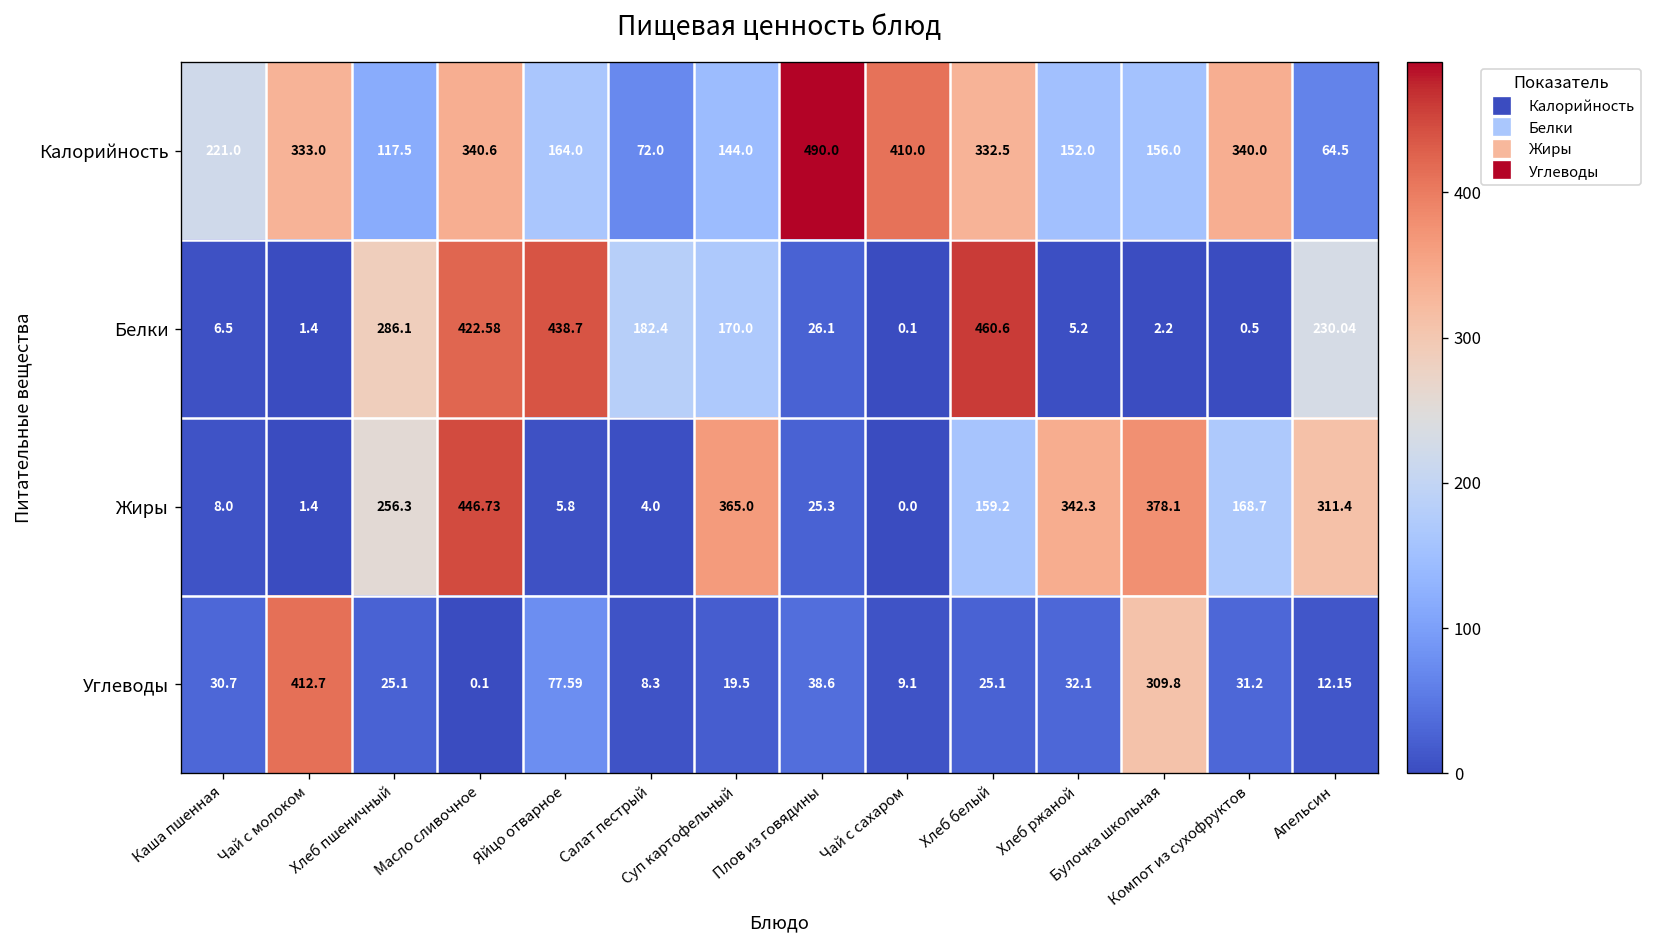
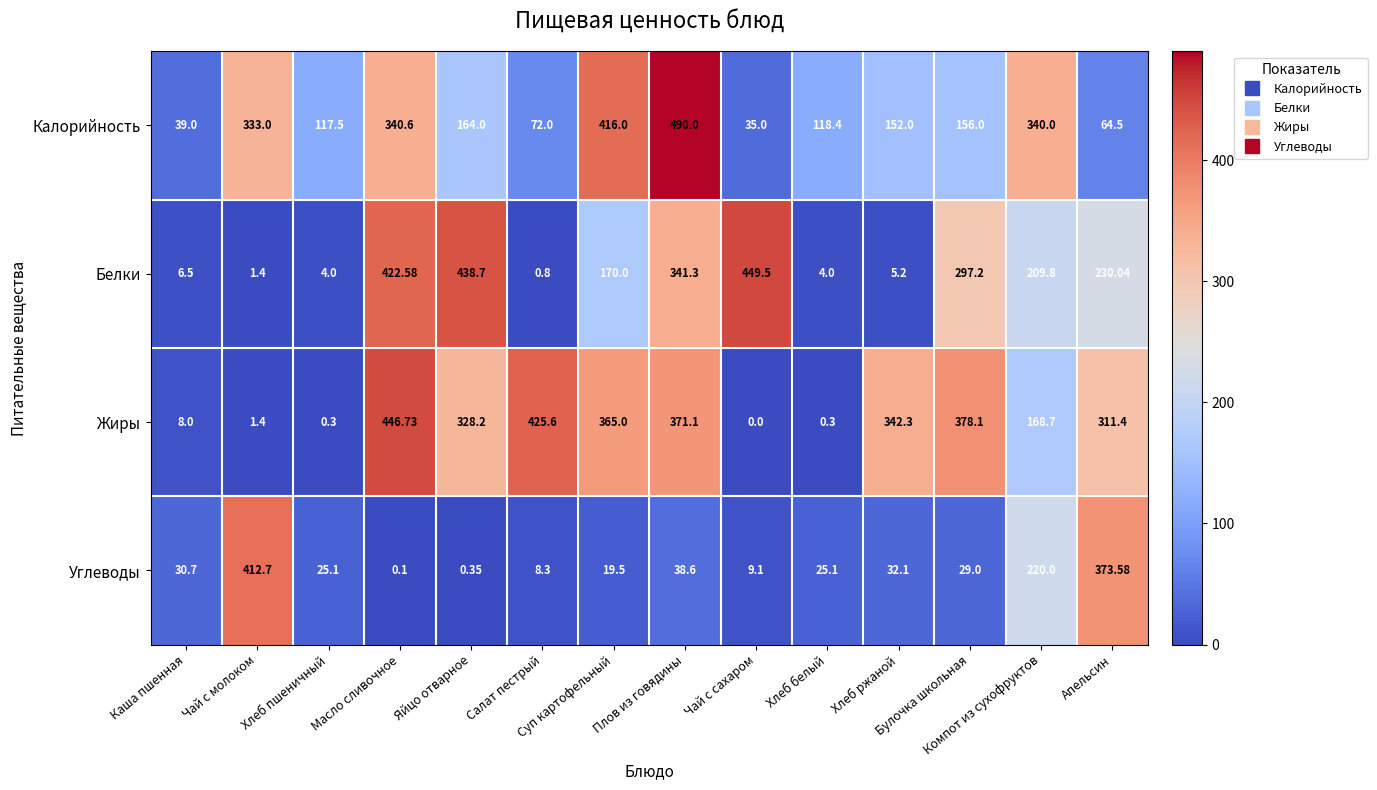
  {
    "Калорийность": {
-     "Каша пшенная": 221.0,
+     "Каша пшенная": 39.0,
      "Чай с молоком": 333.0,
      "Хлеб пшеничный": 117.5,
      "Масло сливочное": 340.6,
      "Яйцо отварное": 164.0,
      "Салат пестрый": 72.0,
-     "Суп картофельный": 144.0,
+     "Суп картофельный": 416.0,
      "Плов из говядины": 490.0,
-     "Чай с сахаром": 410.0,
-     "Хлеб белый": 332.5,
+     "Чай с сахаром": 35.0,
+     "Хлеб белый": 118.4,
      "Хлеб ржаной": 152.0,
      "Булочка школьная": 156.0,
      "Компот из сухофруктов": 340.0,
      "Апельсин": 64.5
    },
    "Белки": {
      "Каша пшенная": 6.5,
      "Чай с молоком": 1.4,
-     "Хлеб пшеничный": 286.1,
+     "Хлеб пшеничный": 4.0,
      "Масло сливочное": 422.58,
      "Яйцо отварное": 438.7,
-     "Салат пестрый": 182.4,
+     "Салат пестрый": 0.8,
      "Суп картофельный": 170.0,
-     "Плов из говядины": 26.1,
-     "Чай с сахаром": 0.1,
-     "Хлеб белый": 460.6,
+     "Плов из говядины": 341.3,
+     "Чай с сахаром": 449.5,
+     "Хлеб белый": 4.0,
      "Хлеб ржаной": 5.2,
-     "Булочка школьная": 2.2,
-     "Компот из сухофруктов": 0.5
+     "Булочка школьная": 297.2,
+     "Компот из сухофруктов": 209.8
    },
    "Жиры": {
      "Каша пшенная": 8.0,
      "Чай с молоком": 1.4,
-     "Хлеб пшеничный": 256.3,
+     "Хлеб пшеничный": 0.3,
      "Масло сливочное": 446.73,
-     "Яйцо отварное": 5.8,
-     "Салат пестрый": 4.0,
+     "Яйцо отварное": 328.2,
+     "Салат пестрый": 425.6,
      "Суп картофельный": 365.0,
-     "Плов из говядины": 25.3,
+     "Плов из говядины": 371.1,
      "Чай с сахаром": 0.0,
-     "Хлеб белый": 159.2,
+     "Хлеб белый": 0.3,
      "Хлеб ржаной": 342.3,
      "Булочка школьная": 378.1,
      "Компот из сухофруктов": 168.7,
      "Апельсин": 311.4
    },
    "Углеводы": {
      "Каша пшенная": 30.7,
      "Чай с молоком": 412.7,
      "Хлеб пшеничный": 25.1,
      "Масло сливочное": 0.1,
-     "Яйцо отварное": 77.59,
+     "Яйцо отварное": 0.35,
      "Салат пестрый": 8.3,
      "Суп картофельный": 19.5,
      "Плов из говядины": 38.6,
      "Чай с сахаром": 9.1,
      "Хлеб белый": 25.1,
      "Хлеб ржаной": 32.1,
-     "Булочка школьная": 309.8,
-     "Компот из сухофруктов": 31.2,
-     "Апельсин": 12.15
+     "Булочка школьная": 29.0,
+     "Компот из сухофруктов": 220.0,
+     "Апельсин": 373.58
    }
  }
